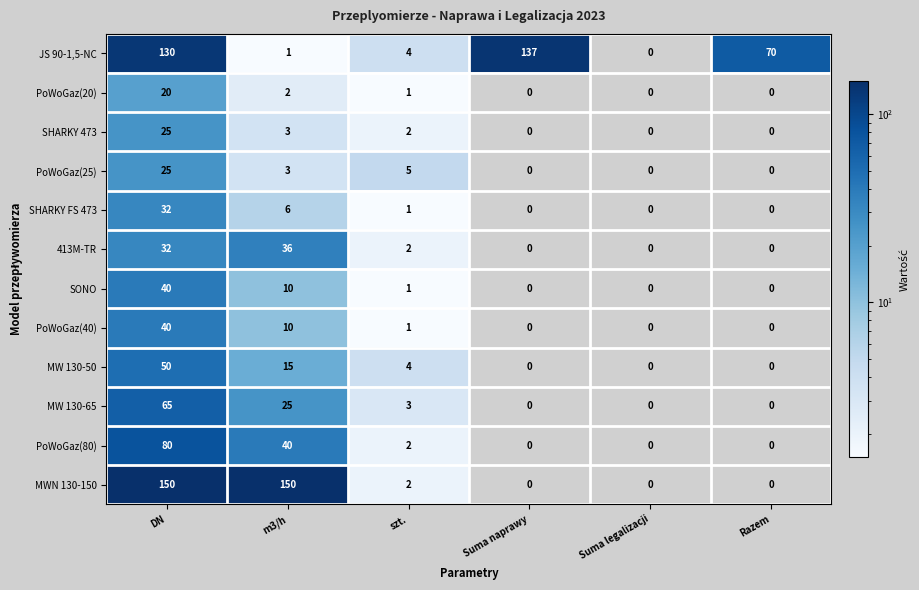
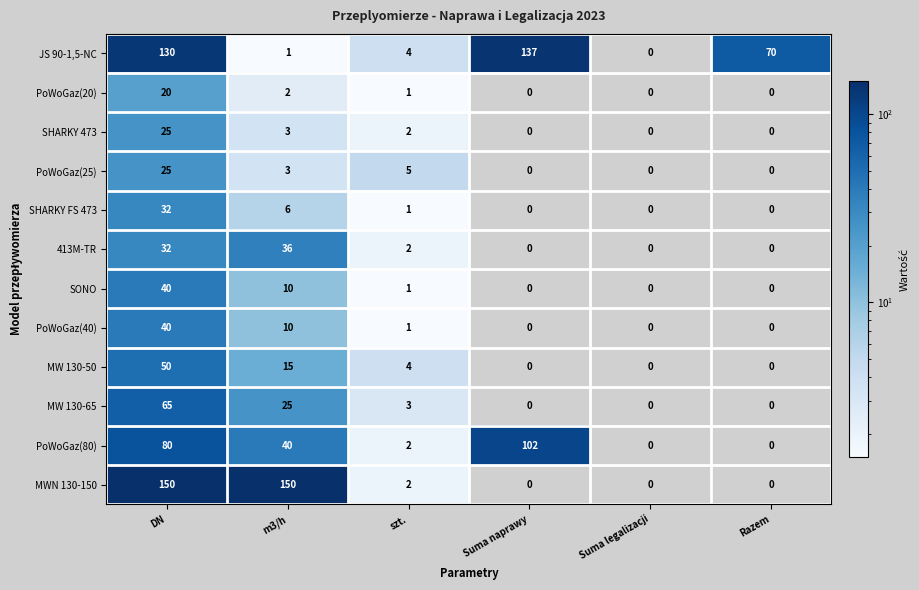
  {
    "JS 90-1,5-NC": {
      "DN": 130,
      "m3/h": 1,
      "szt.": 4,
      "Suma naprawy": 137,
      "Suma legalizacji": 0,
      "Razem": 70
    },
    "PoWoGaz(20)": {
      "DN": 20,
      "m3/h": 2,
      "szt.": 1,
      "Suma naprawy": 0,
      "Suma legalizacji": 0,
      "Razem": 0
    },
    "SHARKY 473": {
      "DN": 25,
      "m3/h": 3,
      "szt.": 2,
      "Suma naprawy": 0,
      "Suma legalizacji": 0,
      "Razem": 0
    },
    "PoWoGaz(25)": {
      "DN": 25,
      "m3/h": 3,
      "szt.": 5,
      "Suma naprawy": 0,
      "Suma legalizacji": 0,
      "Razem": 0
    },
    "SHARKY FS 473": {
      "DN": 32,
      "m3/h": 6,
      "szt.": 1,
      "Suma naprawy": 0,
      "Suma legalizacji": 0,
      "Razem": 0
    },
    "413M-TR": {
      "DN": 32,
      "m3/h": 36,
      "szt.": 2,
      "Suma naprawy": 0,
      "Suma legalizacji": 0,
      "Razem": 0
    },
    "SONO": {
      "DN": 40,
      "m3/h": 10,
      "szt.": 1,
      "Suma naprawy": 0,
      "Suma legalizacji": 0,
      "Razem": 0
    },
    "PoWoGaz(40)": {
      "DN": 40,
      "m3/h": 10,
      "szt.": 1,
      "Suma naprawy": 0,
      "Suma legalizacji": 0,
      "Razem": 0
    },
    "MW 130-50": {
      "DN": 50,
      "m3/h": 15,
      "szt.": 4,
      "Suma naprawy": 0,
      "Suma legalizacji": 0,
      "Razem": 0
    },
    "MW 130-65": {
      "DN": 65,
      "m3/h": 25,
      "szt.": 3,
      "Suma naprawy": 0,
      "Suma legalizacji": 0,
      "Razem": 0
    },
    "PoWoGaz(80)": {
      "DN": 80,
      "m3/h": 40,
      "szt.": 2,
-     "Suma naprawy": 0,
+     "Suma naprawy": 102,
      "Suma legalizacji": 0,
      "Razem": 0
    },
    "MWN 130-150": {
      "DN": 150,
      "m3/h": 150,
      "szt.": 2,
      "Suma naprawy": 0,
      "Suma legalizacji": 0,
      "Razem": 0
    }
  }
